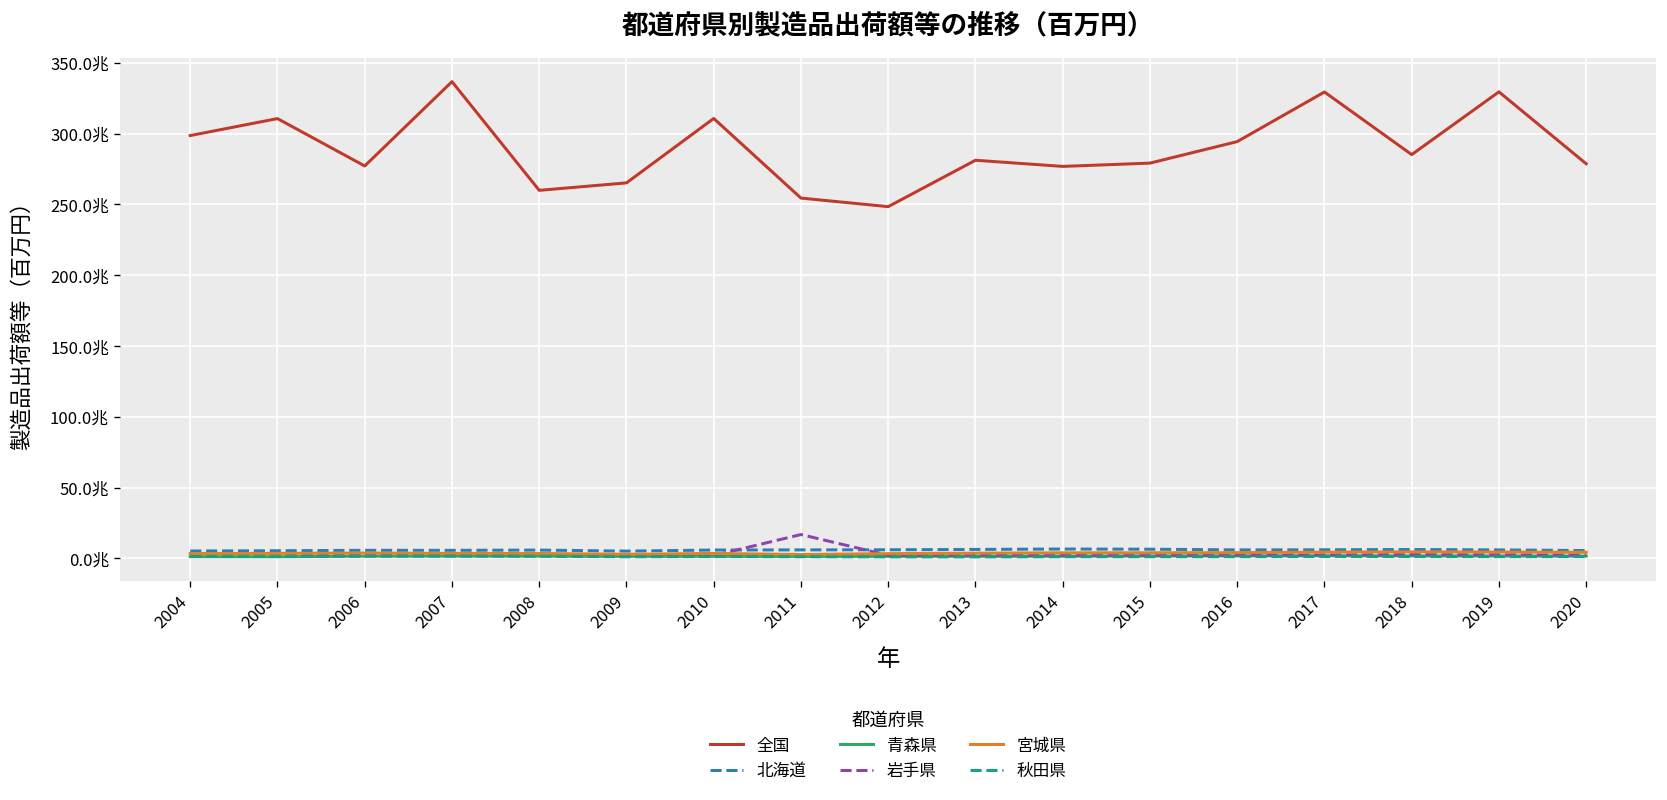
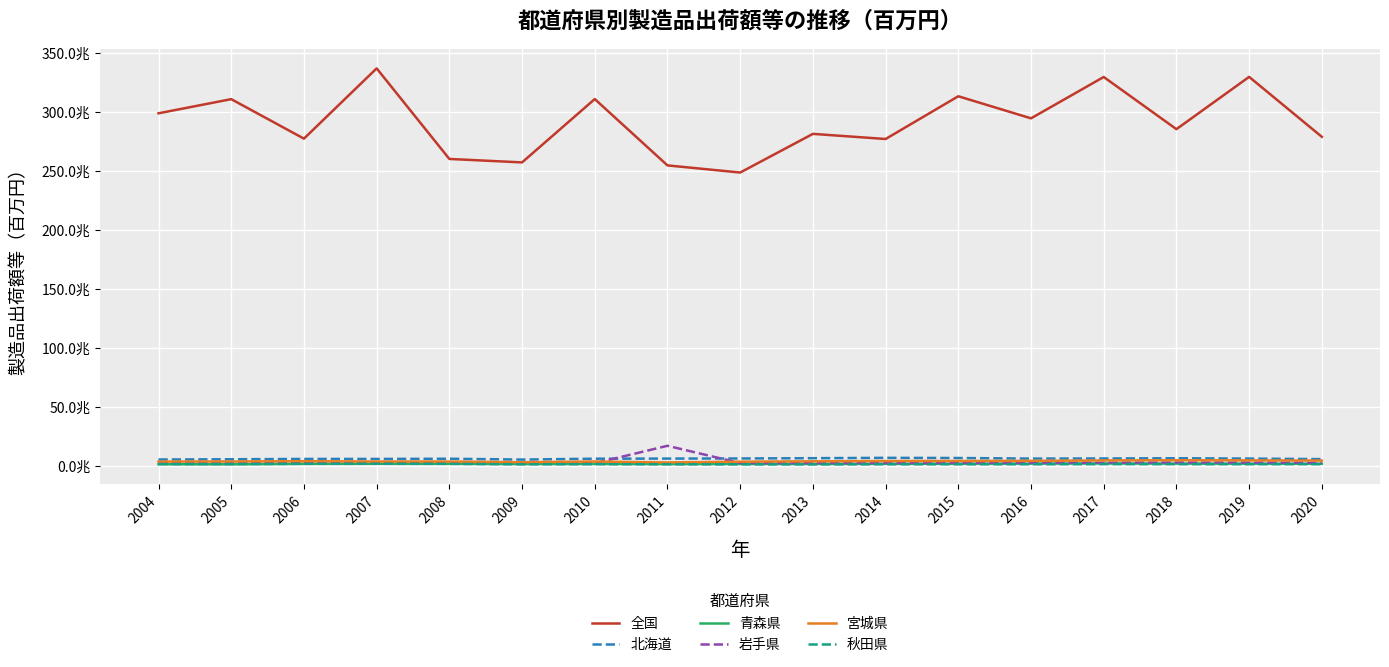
  {
    "全国": {
      "2004": "299兆",
      "2005": "311兆",
      "2006": "277兆",
      "2007": "337兆",
      "2008": "260兆",
-     "2009": "265兆",
+     "2009": "257兆",
      "2010": "311兆",
      "2011": "255兆",
      "2012": "248兆",
      "2013": "281兆",
      "2014": "277兆",
-     "2015": "279兆",
+     "2015": "313兆",
      "2016": "294兆",
      "2017": "329兆",
      "2018": "285兆",
      "2019": "330兆",
      "2020": "279兆"
    },
    "北海道": {
      "2007": "6兆",
      "2008": "6兆",
      "2009": "5兆",
      "2010": "6兆",
      "2011": "6兆",
      "2012": "6兆",
      "2013": "6兆",
      "2014": "7兆",
      "2015": "7兆"
    },
    "岩手県": {
      "2011": "17兆"
    }
  }
